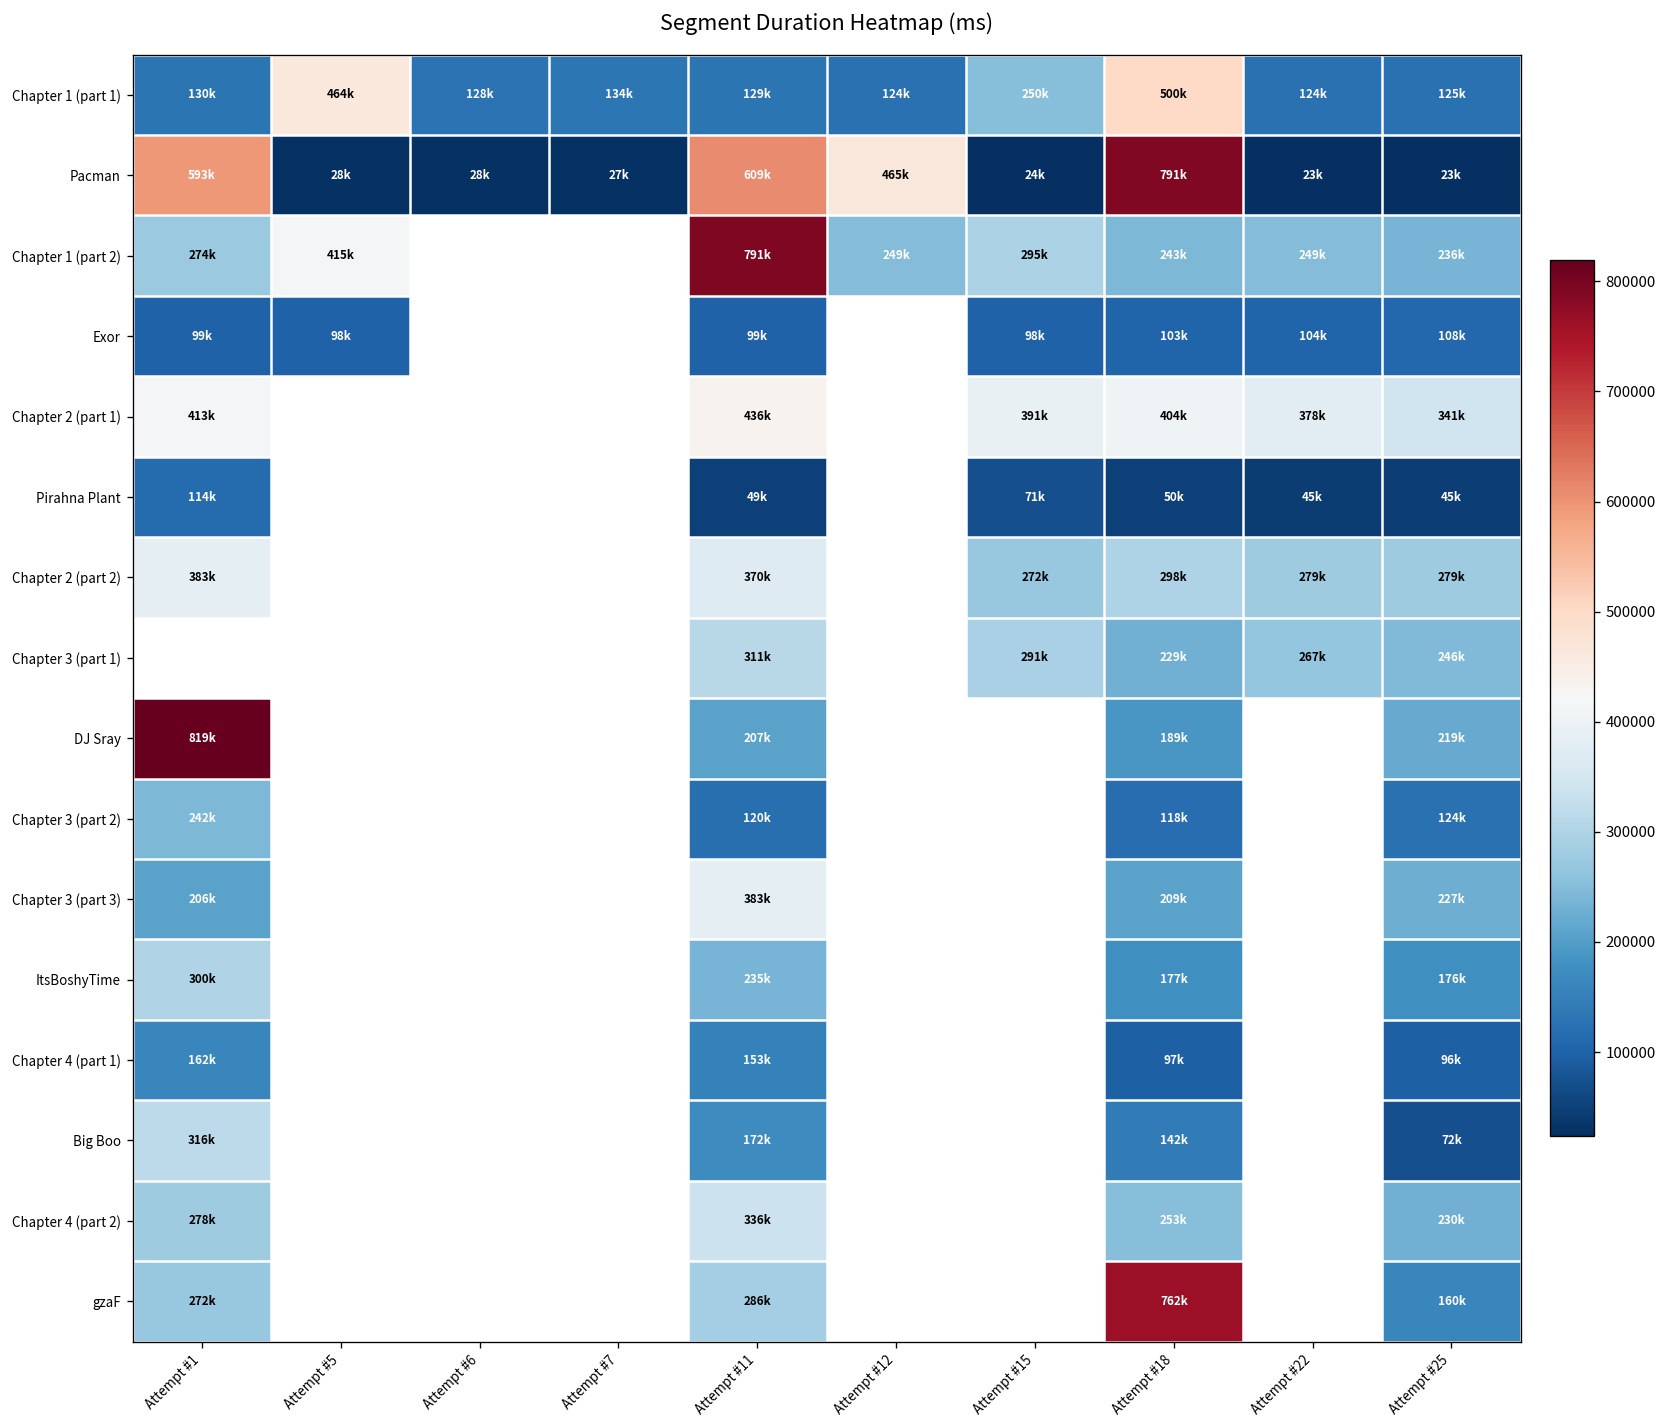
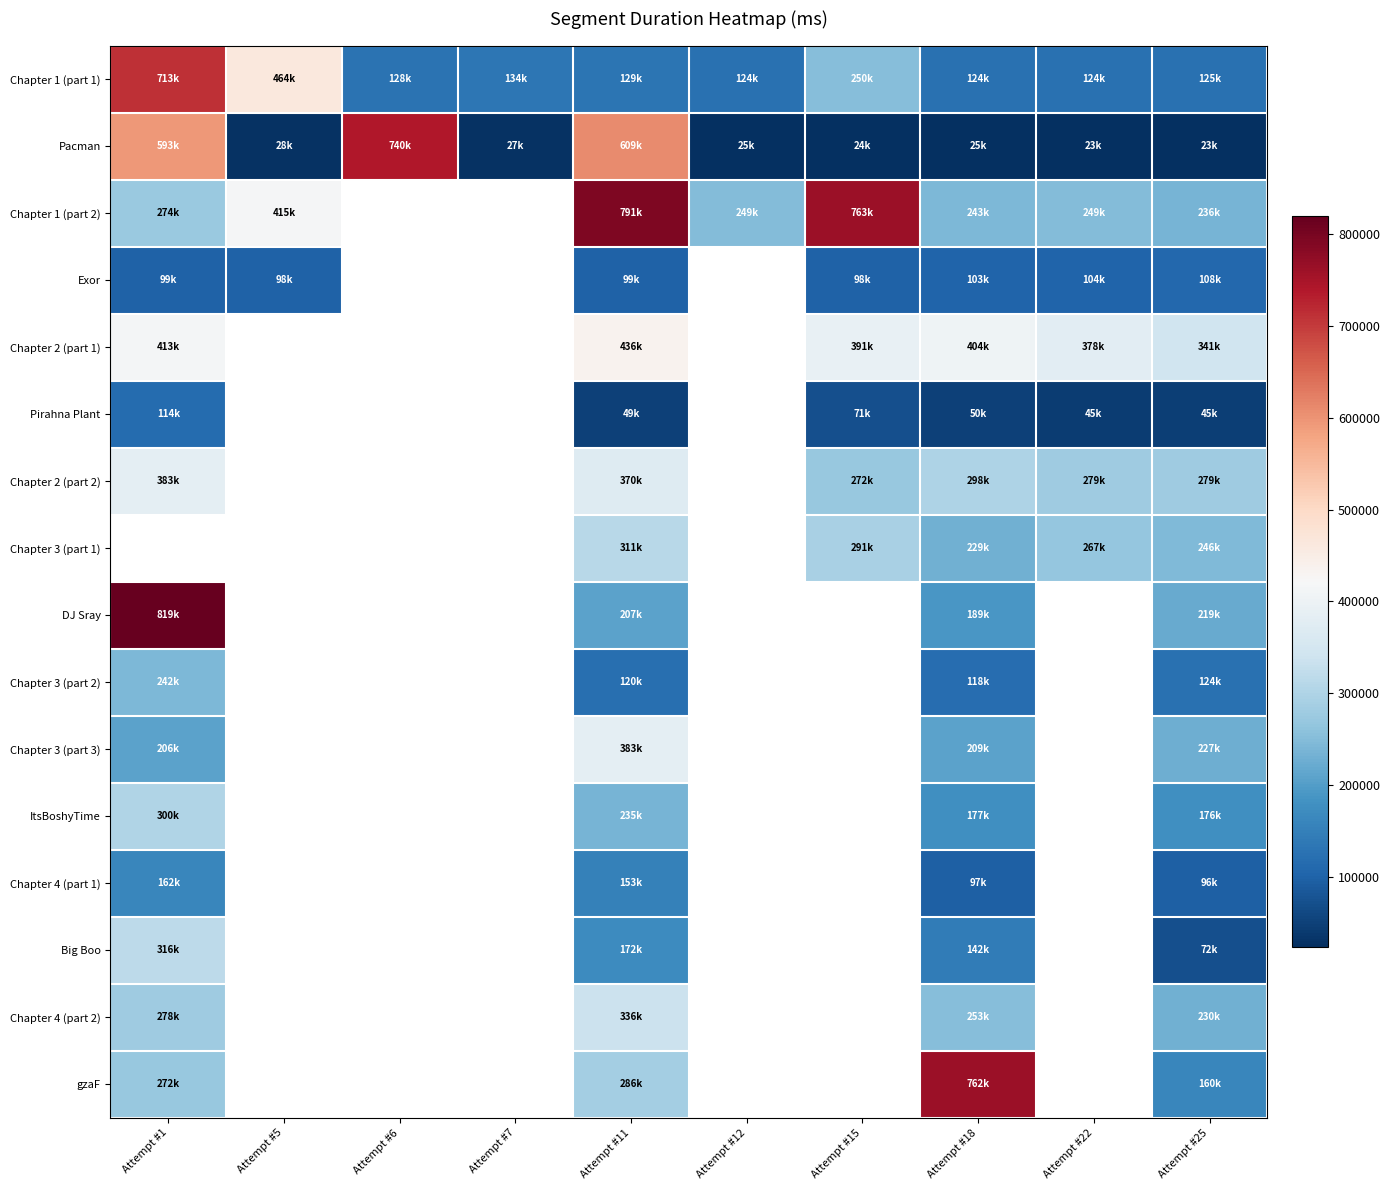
  {
    "Chapter 1 (part 1)": {
-     "Attempt #1": "130k",
+     "Attempt #1": "713k",
      "Attempt #5": "464k",
      "Attempt #6": "128k",
      "Attempt #7": "134k",
      "Attempt #11": "129k",
      "Attempt #12": "124k",
      "Attempt #15": "250k",
-     "Attempt #18": "500k",
+     "Attempt #18": "124k",
      "Attempt #22": "124k",
      "Attempt #25": "125k"
    },
    "Pacman": {
      "Attempt #1": "593k",
      "Attempt #5": "28k",
-     "Attempt #6": "28k",
+     "Attempt #6": "740k",
      "Attempt #7": "27k",
      "Attempt #11": "609k",
-     "Attempt #12": "465k",
+     "Attempt #12": "25k",
      "Attempt #15": "24k",
-     "Attempt #18": "791k",
+     "Attempt #18": "25k",
      "Attempt #22": "23k",
      "Attempt #25": "23k"
    },
    "Chapter 1 (part 2)": {
      "Attempt #1": "274k",
      "Attempt #5": "415k",
      "Attempt #11": "791k",
      "Attempt #12": "249k",
-     "Attempt #15": "295k",
+     "Attempt #15": "763k",
      "Attempt #18": "243k",
      "Attempt #22": "249k",
      "Attempt #25": "236k"
    },
    "Exor": {
      "Attempt #1": "99k",
      "Attempt #5": "98k",
      "Attempt #11": "99k",
      "Attempt #15": "98k",
      "Attempt #18": "103k",
      "Attempt #22": "104k",
      "Attempt #25": "108k"
    },
    "Chapter 2 (part 1)": {
      "Attempt #1": "413k",
      "Attempt #11": "436k",
      "Attempt #15": "391k",
      "Attempt #18": "404k",
      "Attempt #22": "378k",
      "Attempt #25": "341k"
    },
    "Pirahna Plant": {
      "Attempt #1": "114k",
      "Attempt #11": "49k",
      "Attempt #15": "71k",
      "Attempt #18": "50k",
      "Attempt #22": "45k",
      "Attempt #25": "45k"
    },
    "Chapter 2 (part 2)": {
      "Attempt #1": "383k",
      "Attempt #11": "370k",
      "Attempt #15": "272k",
      "Attempt #18": "298k",
      "Attempt #22": "279k",
      "Attempt #25": "279k"
    },
    "Chapter 3 (part 1)": {
      "Attempt #11": "311k",
      "Attempt #15": "291k",
      "Attempt #18": "229k",
      "Attempt #22": "267k",
      "Attempt #25": "246k"
    },
    "DJ Sray": {
      "Attempt #1": "819k",
      "Attempt #11": "207k",
      "Attempt #18": "189k",
      "Attempt #25": "219k"
    },
    "Chapter 3 (part 2)": {
      "Attempt #1": "242k",
      "Attempt #11": "120k",
      "Attempt #18": "118k",
      "Attempt #25": "124k"
    },
    "Chapter 3 (part 3)": {
      "Attempt #1": "206k",
      "Attempt #11": "383k",
      "Attempt #18": "209k",
      "Attempt #25": "227k"
    },
    "ItsBoshyTime": {
      "Attempt #1": "300k",
      "Attempt #11": "235k",
      "Attempt #18": "177k",
      "Attempt #25": "176k"
    },
    "Chapter 4 (part 1)": {
      "Attempt #1": "162k",
      "Attempt #11": "153k",
      "Attempt #18": "97k",
      "Attempt #25": "96k"
    },
    "Big Boo": {
      "Attempt #1": "316k",
      "Attempt #11": "172k",
      "Attempt #18": "142k",
      "Attempt #25": "72k"
    },
    "Chapter 4 (part 2)": {
      "Attempt #1": "278k",
      "Attempt #11": "336k",
      "Attempt #18": "253k",
      "Attempt #25": "230k"
    },
    "gzaF": {
      "Attempt #1": "272k",
      "Attempt #11": "286k",
      "Attempt #18": "762k",
      "Attempt #25": "160k"
    }
  }
